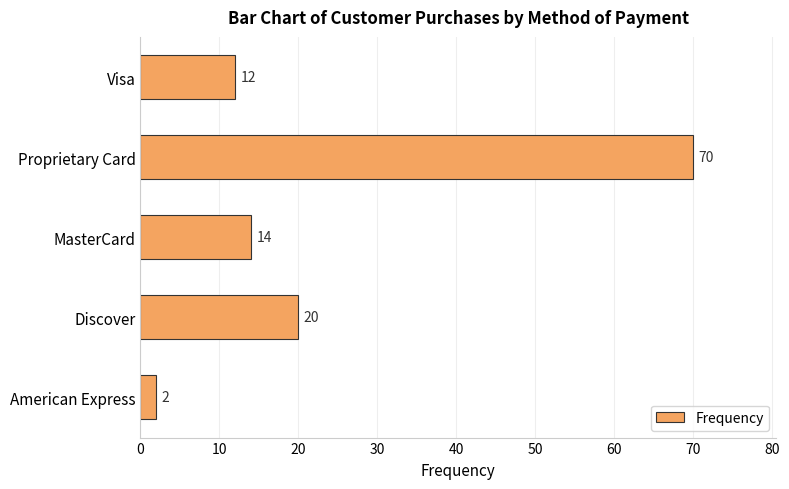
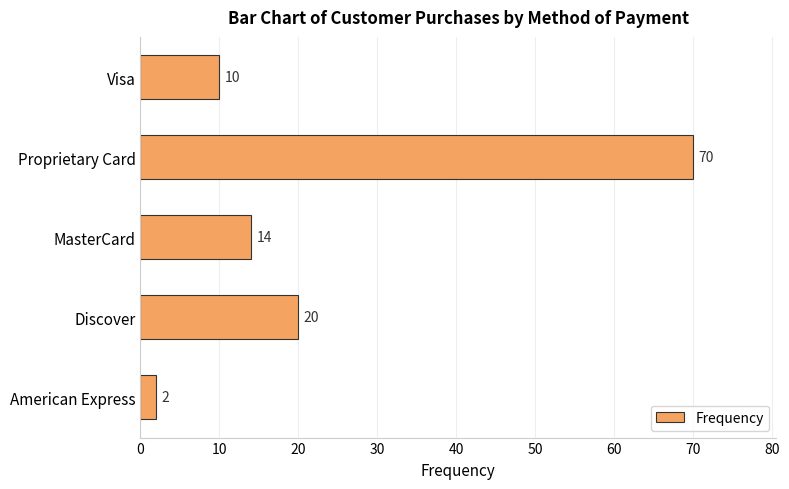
  {
-   "Visa": 12,
+   "Visa": 10,
    "Proprietary Card": 70,
    "MasterCard": 14,
    "Discover": 20,
    "American Express": 2
  }
